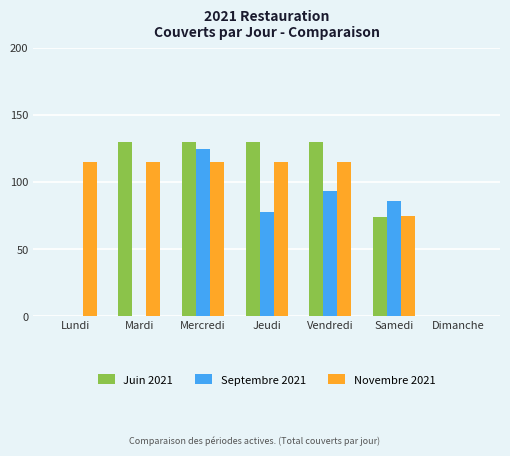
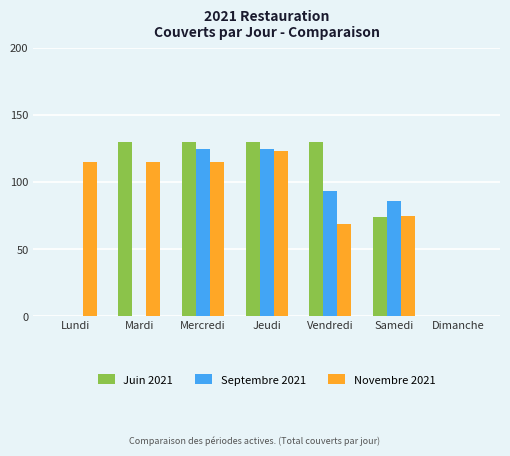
  {
    "Juin 2021": {
      "Lundi": 0,
      "Mardi": 130,
      "Mercredi": 130,
      "Jeudi": 130,
      "Vendredi": 130,
      "Samedi": 74,
      "Dimanche": 0
    },
    "Septembre 2021": {
      "Lundi": 0,
      "Mardi": 0,
      "Mercredi": 125,
-     "Jeudi": 78,
+     "Jeudi": 125,
      "Vendredi": 93,
      "Samedi": 86,
      "Dimanche": 0
    },
    "Novembre 2021": {
      "Lundi": 115,
      "Mardi": 115,
      "Mercredi": 115,
-     "Jeudi": 115,
-     "Vendredi": 115,
+     "Jeudi": 123,
+     "Vendredi": 69,
      "Samedi": 75,
      "Dimanche": 0
    }
  }
